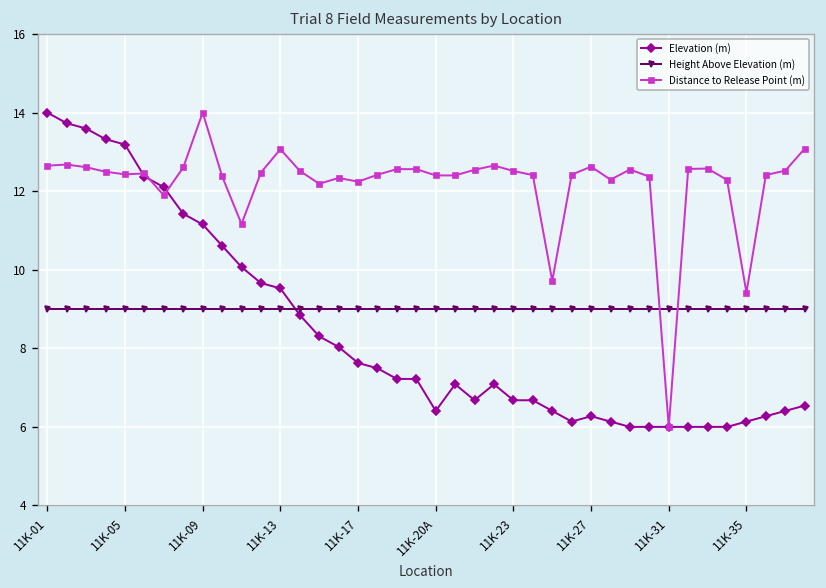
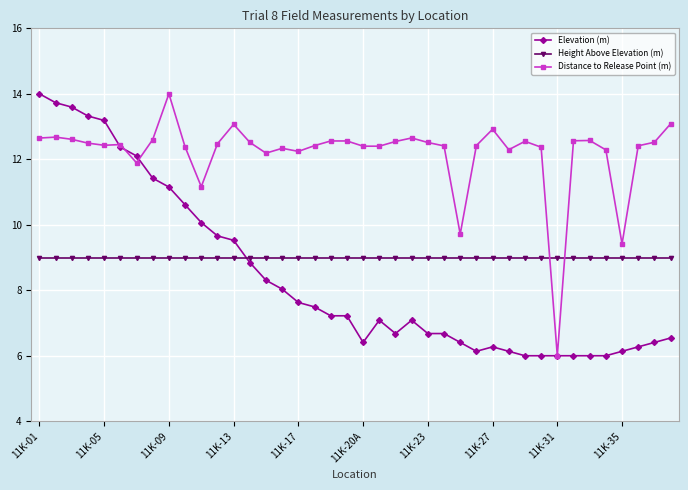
  {
    "Elevation (m)": {
      "11K-01": 14.0,
      "11K-05": 13.2,
      "11K-09": 11.2,
      "11K-13": 9.5,
      "11K-17": 7.6,
      "11K-20A": 6.4,
      "11K-23": 6.7,
      "11K-27": 6.3,
      "11K-35": 6.1
    },
    "Height Above Elevation (m)": {
      "11K-01": 9.0,
      "11K-05": 9.0,
      "11K-09": 9.0,
      "11K-13": 9.0,
      "11K-17": 9.0,
      "11K-20A": 9.0,
      "11K-23": 9.0,
      "11K-27": 9.0,
      "11K-31": 9.0,
      "11K-35": 9.0
    },
    "Distance to Release Point (m)": {
      "11K-01": 12.6,
      "11K-05": 12.4,
      "11K-09": 14.0,
      "11K-13": 13.1,
      "11K-17": 12.2,
      "11K-20A": 12.4,
      "11K-23": 12.5,
-     "11K-27": 12.6,
+     "11K-27": 12.9,
      "11K-35": 9.4
    }
  }
